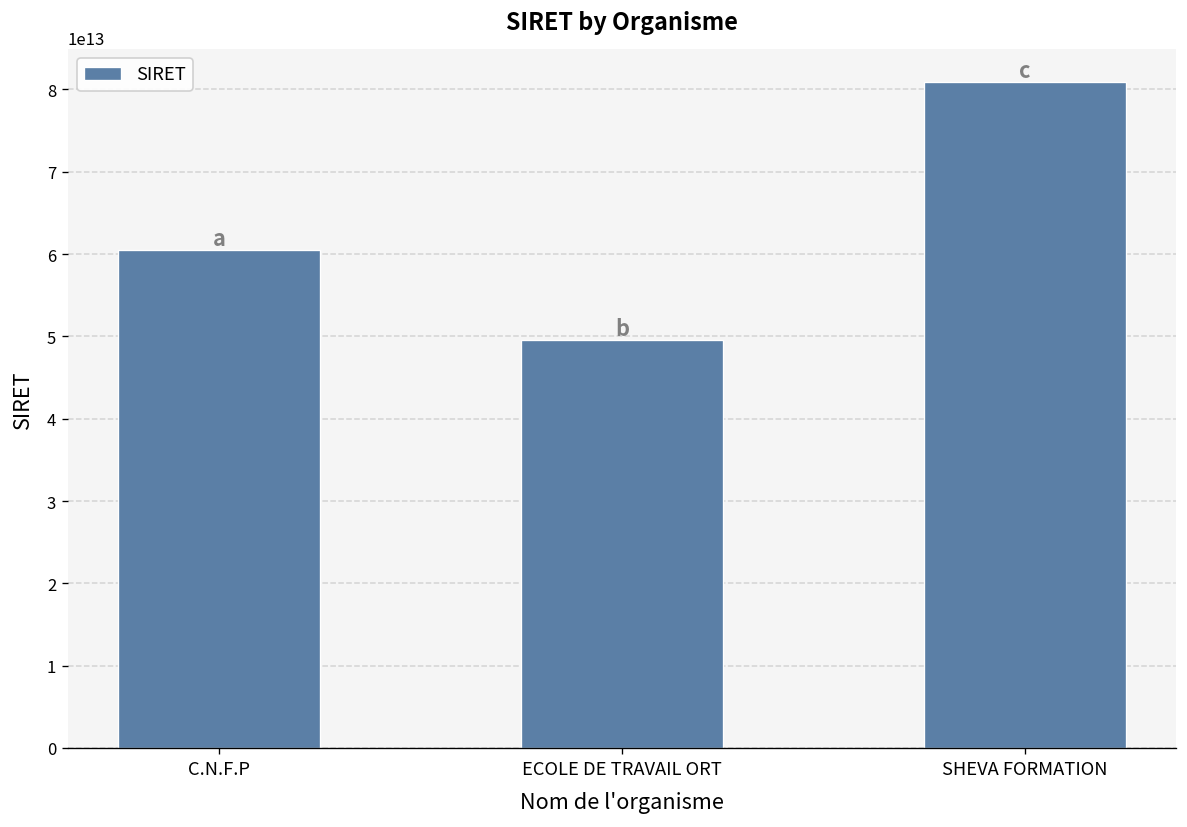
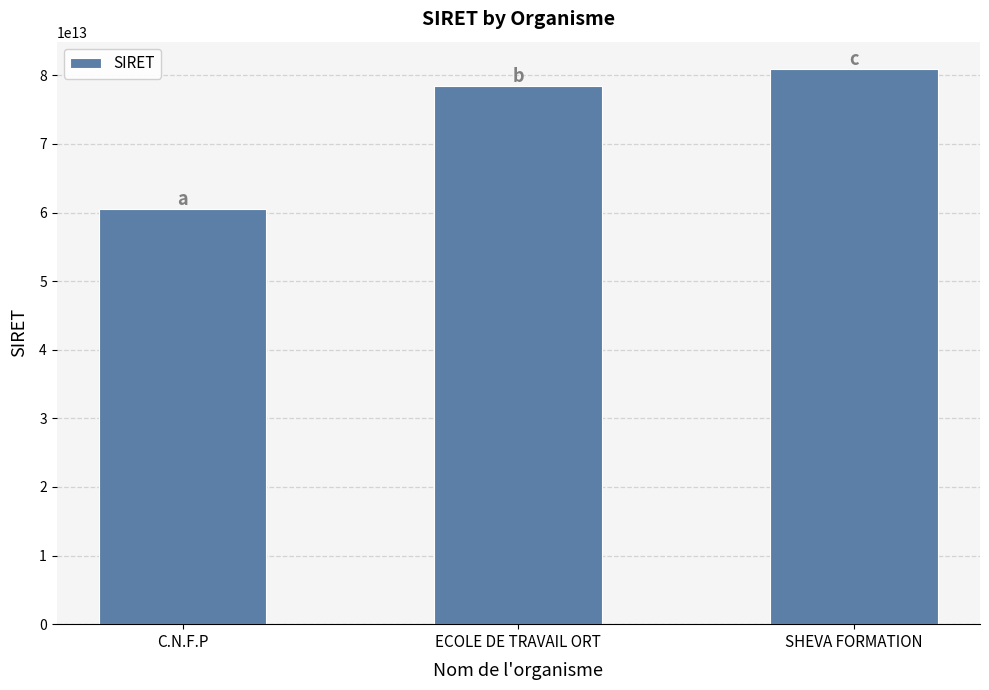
  {
    "C.N.F.P": 60000000000000,
-   "ECOLE DE TRAVAIL ORT": 50000000000000,
+   "ECOLE DE TRAVAIL ORT": 78000000000000,
    "SHEVA FORMATION": 81000000000000
  }
